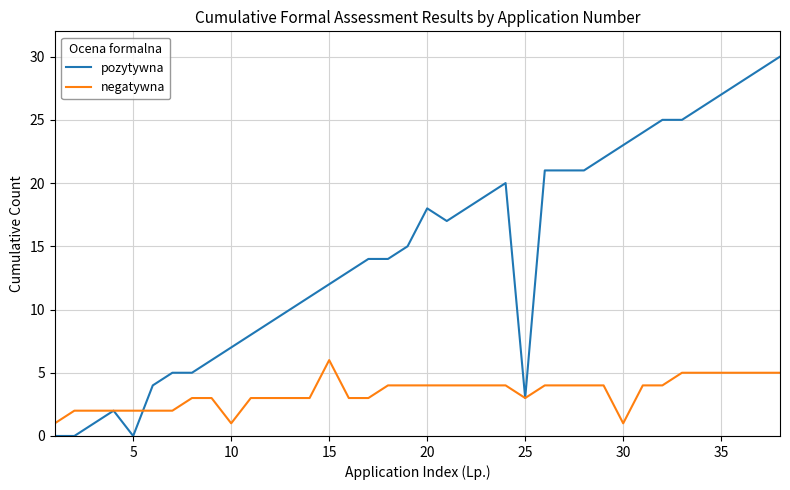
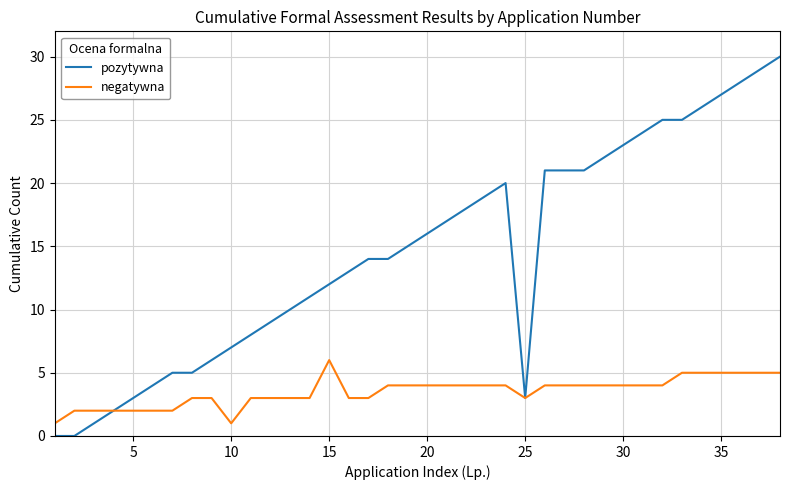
  {
    "pozytywna": {
-     "5": 0,
+     "5": 3,
      "10": 7,
      "15": 12,
-     "20": 18,
+     "20": 16,
      "30": 23,
      "35": 27
    },
    "negatywna": {
      "5": 2,
      "10": 1,
      "15": 6,
      "20": 4,
-     "30": 1,
+     "30": 4,
      "35": 5
    }
  }
